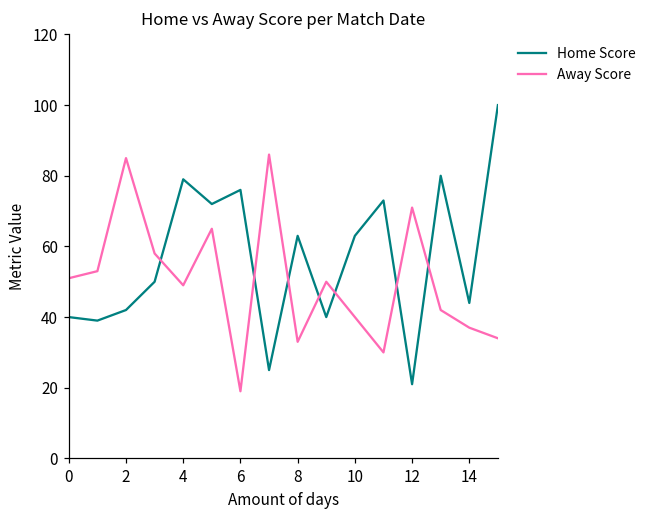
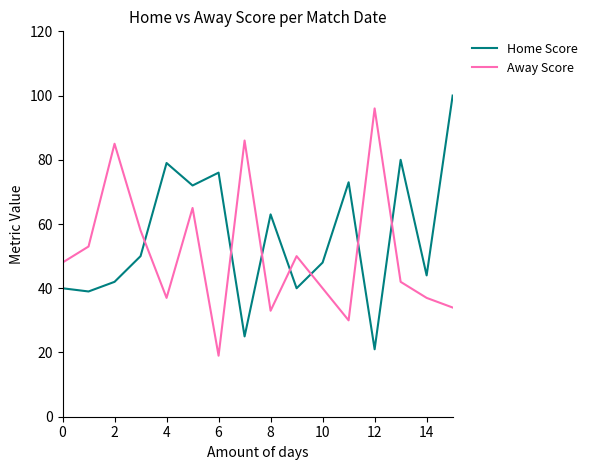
  {
    "Home Score": {
      "0": 40,
      "2": 42,
      "4": 79,
      "6": 76,
      "8": 63,
-     "10": 63,
+     "10": 48,
      "12": 21,
      "14": 44
    },
    "Away Score": {
-     "0": 51,
+     "0": 48,
      "2": 85,
-     "4": 49,
+     "4": 37,
      "6": 19,
      "8": 33,
      "10": 40,
-     "12": 71,
+     "12": 96,
      "14": 37
    }
  }
